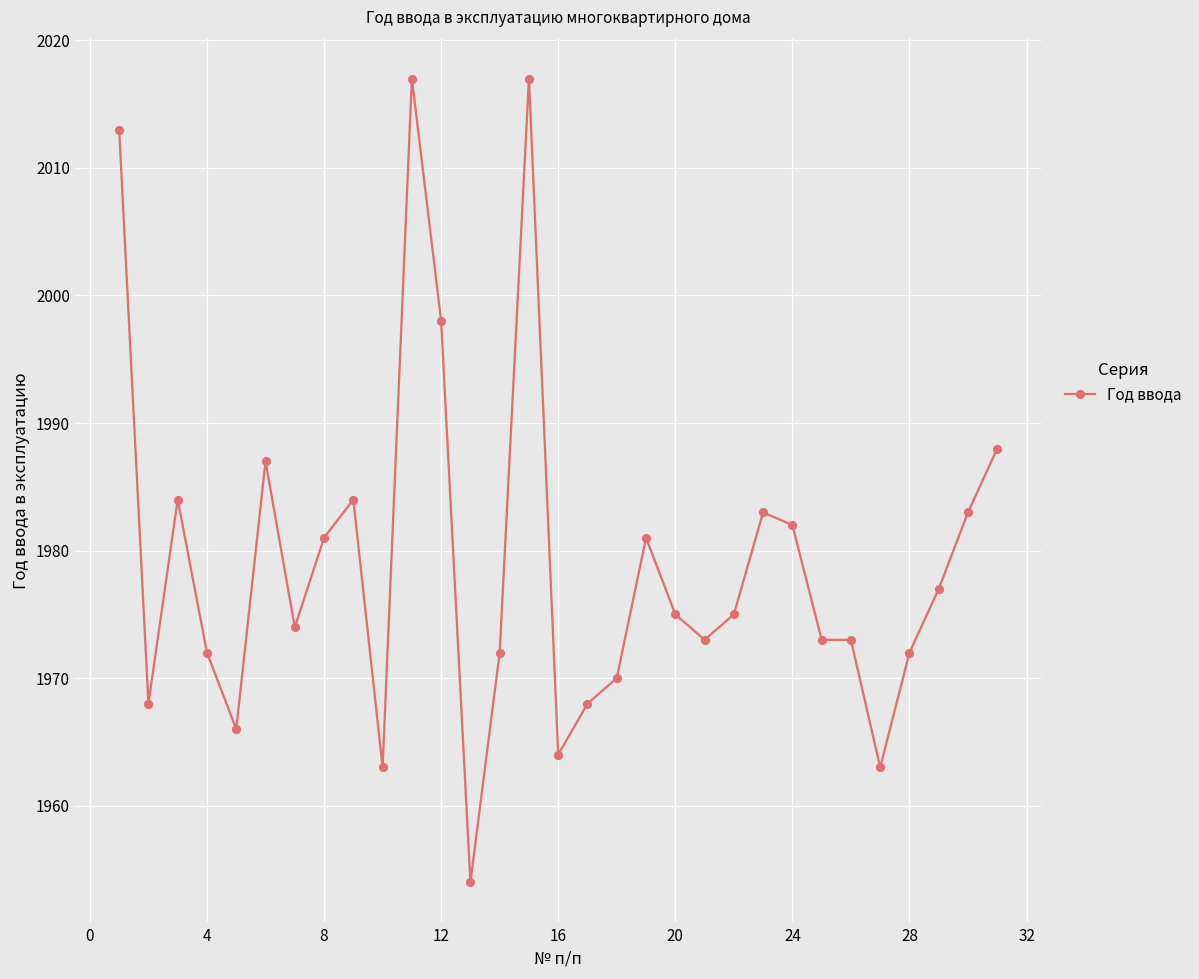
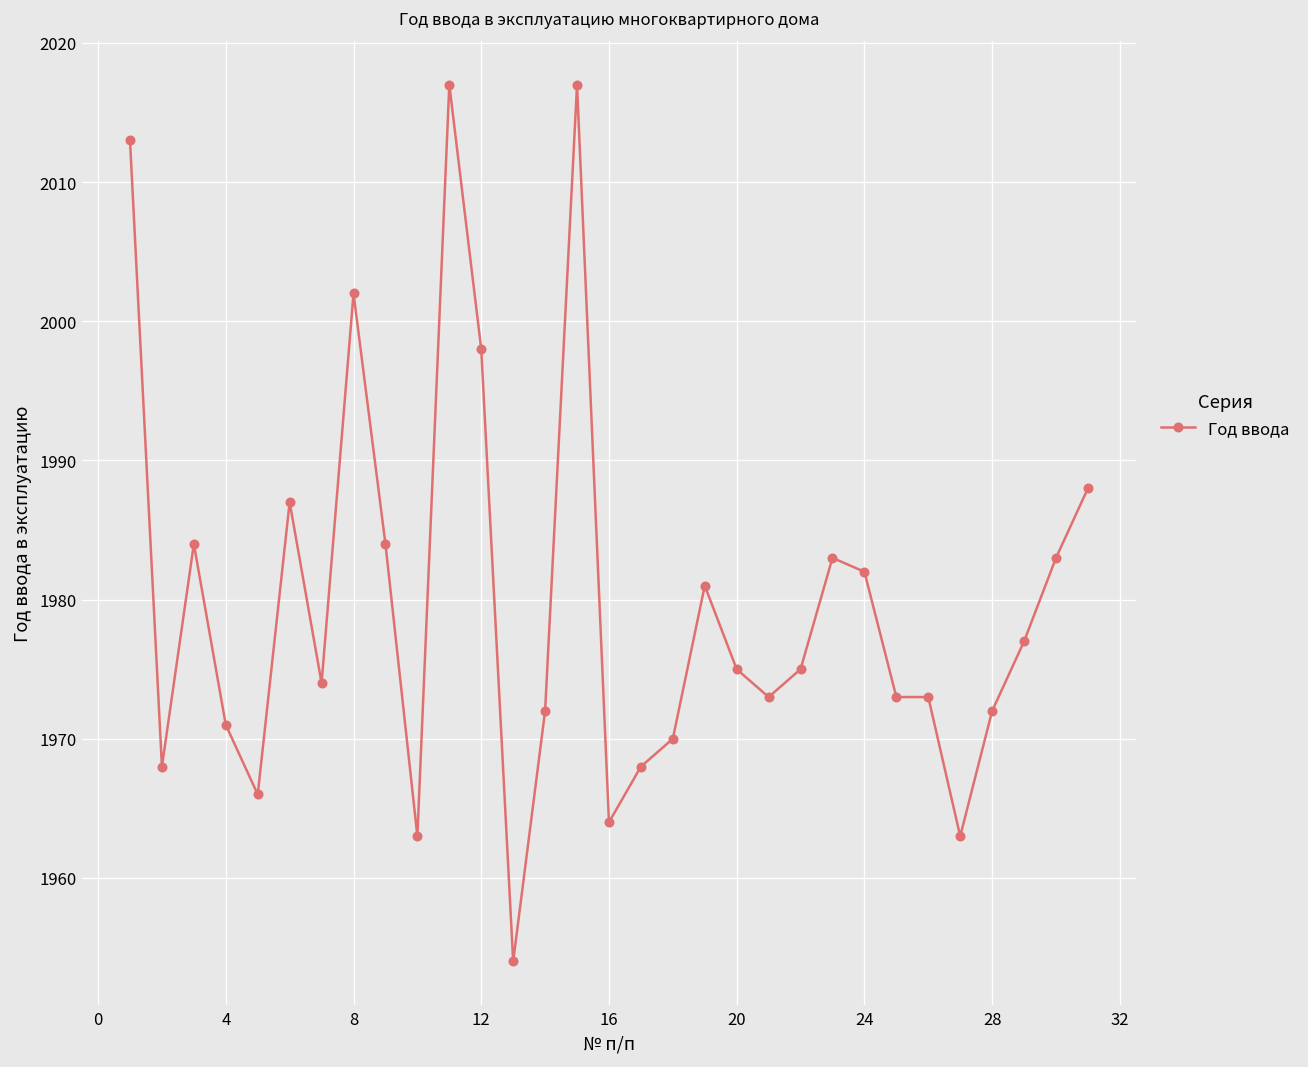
  {
-   "4": 1972,
-   "8": 1981,
+   "4": 1971,
+   "8": 2002,
    "12": 1998,
    "16": 1964,
    "20": 1975,
    "24": 1982,
    "28": 1972
  }
